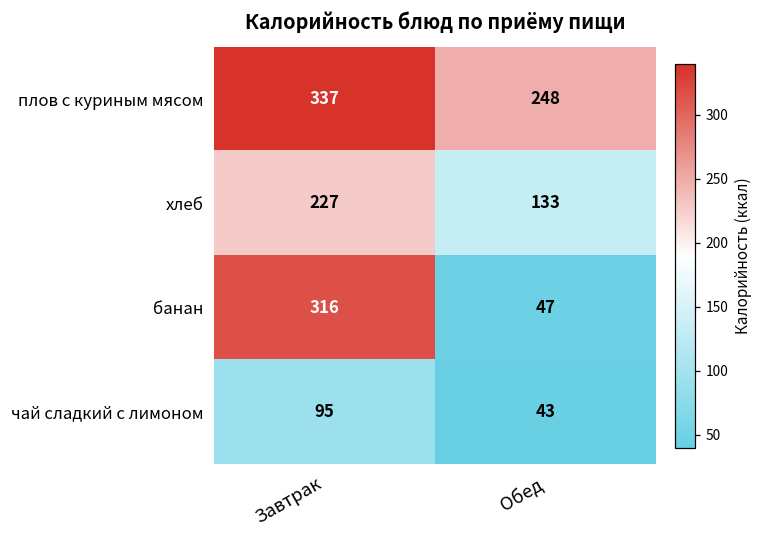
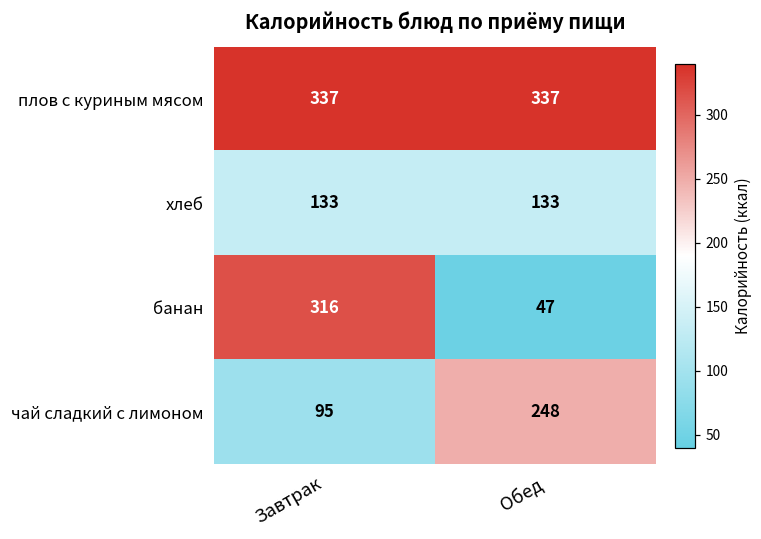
  {
    "плов с куриным мясом": {
      "Завтрак": 337,
-     "Обед": 248
+     "Обед": 337
    },
    "хлеб": {
-     "Завтрак": 227,
+     "Завтрак": 133,
      "Обед": 133
    },
    "банан": {
      "Завтрак": 316,
      "Обед": 47
    },
    "чай сладкий с лимоном": {
      "Завтрак": 95,
-     "Обед": 43
+     "Обед": 248
    }
  }
